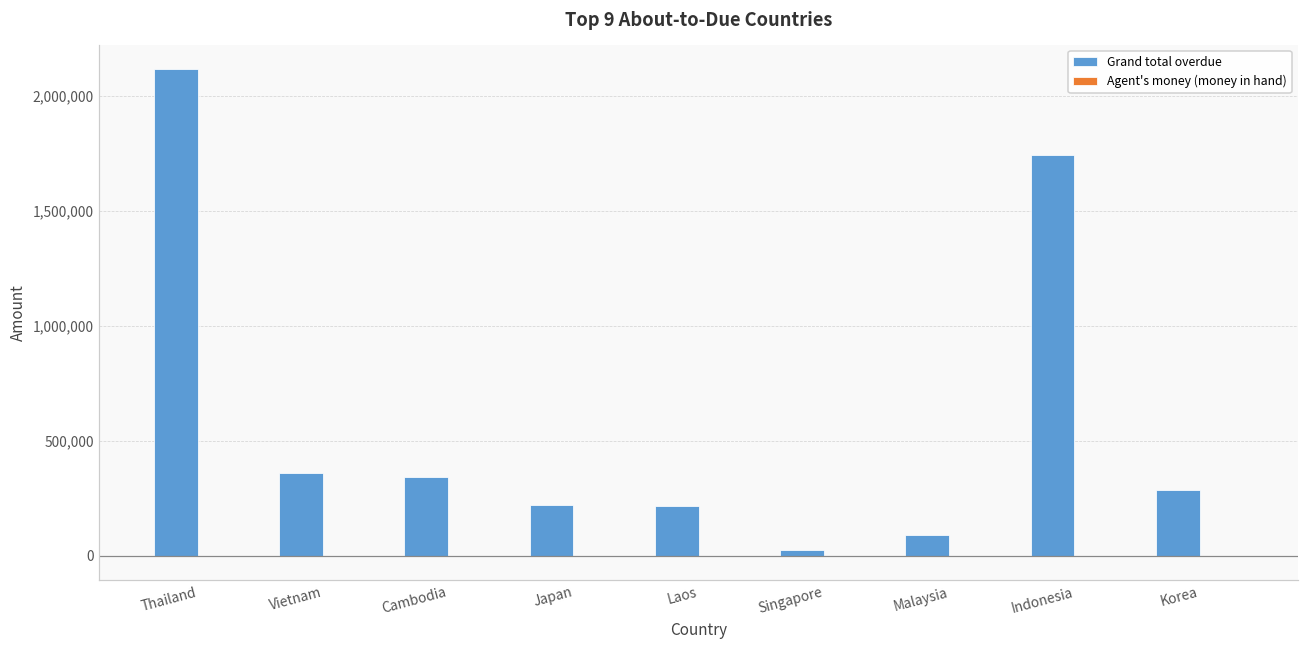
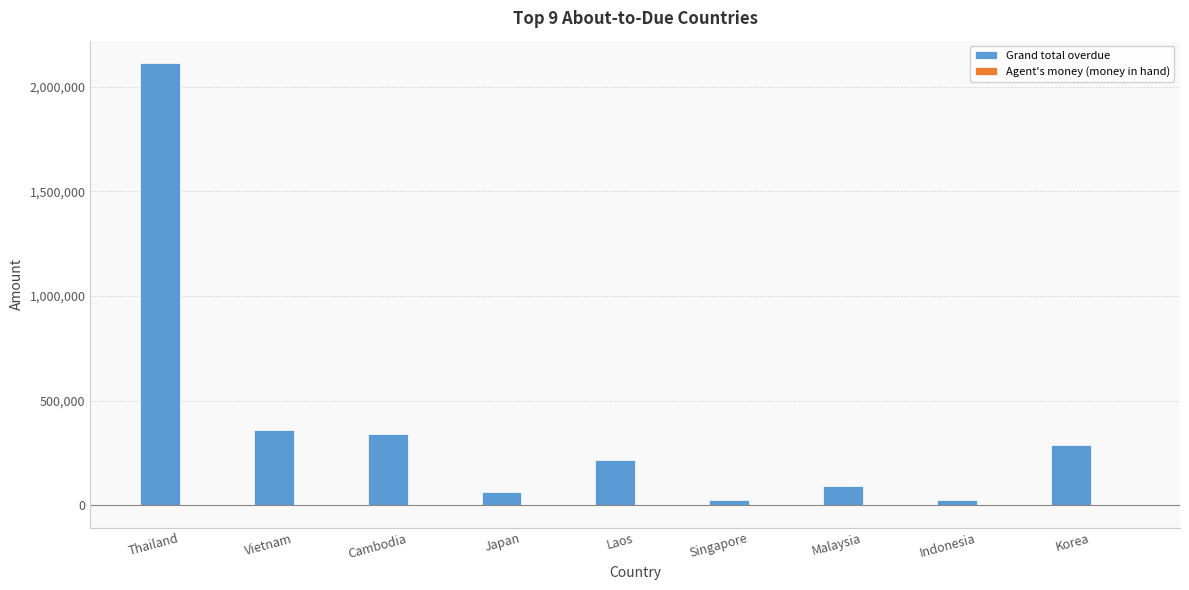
  {
    "Grand total overdue": {
      "Thailand": "2,120,000",
      "Vietnam": "360,000",
      "Cambodia": "340,000",
-     "Japan": "220,000",
+     "Japan": "60,000",
      "Laos": "220,000",
      "Singapore": "20,000",
      "Malaysia": "90,000",
-     "Indonesia": "1,740,000",
+     "Indonesia": "20,000",
      "Korea": "290,000"
    },
    "Agent's money (money in hand)": {
      "Cambodia": "0",
      "Japan": "0",
      "Laos": "0",
      "Korea": "0"
    }
  }
